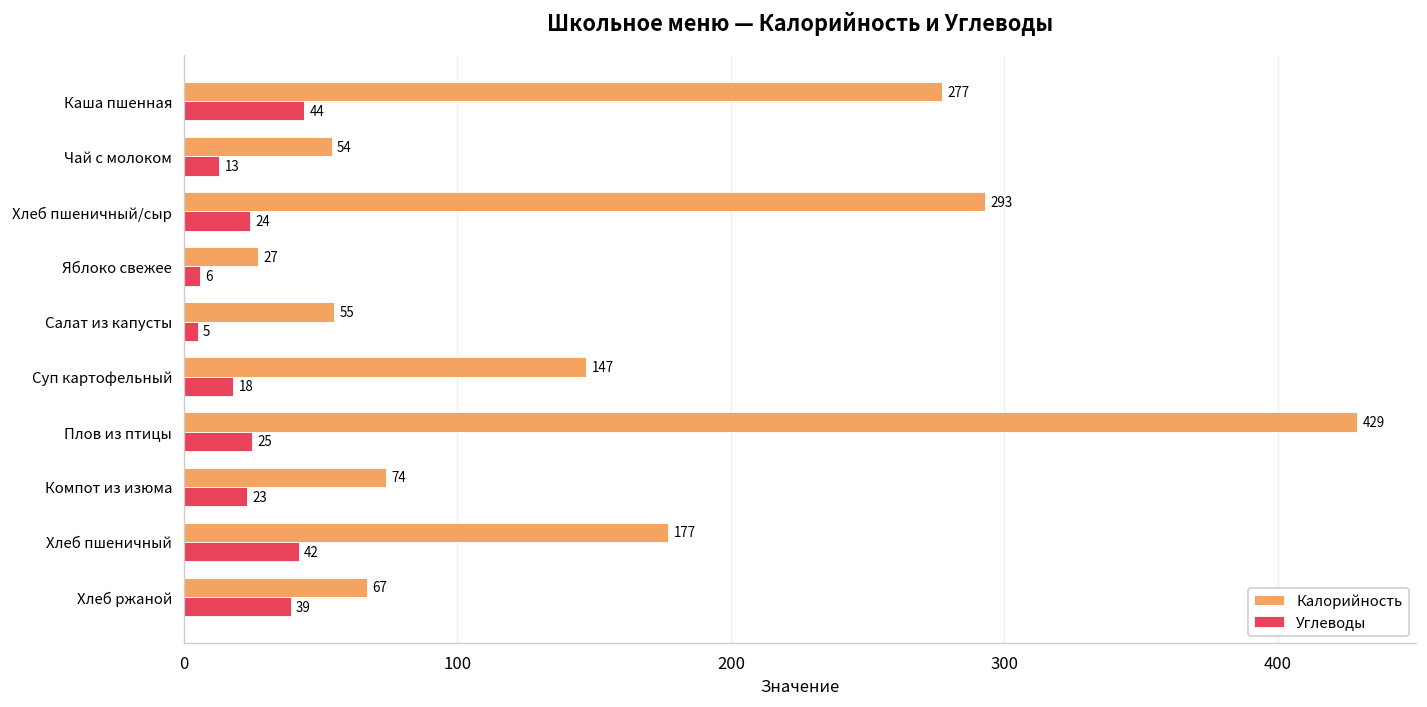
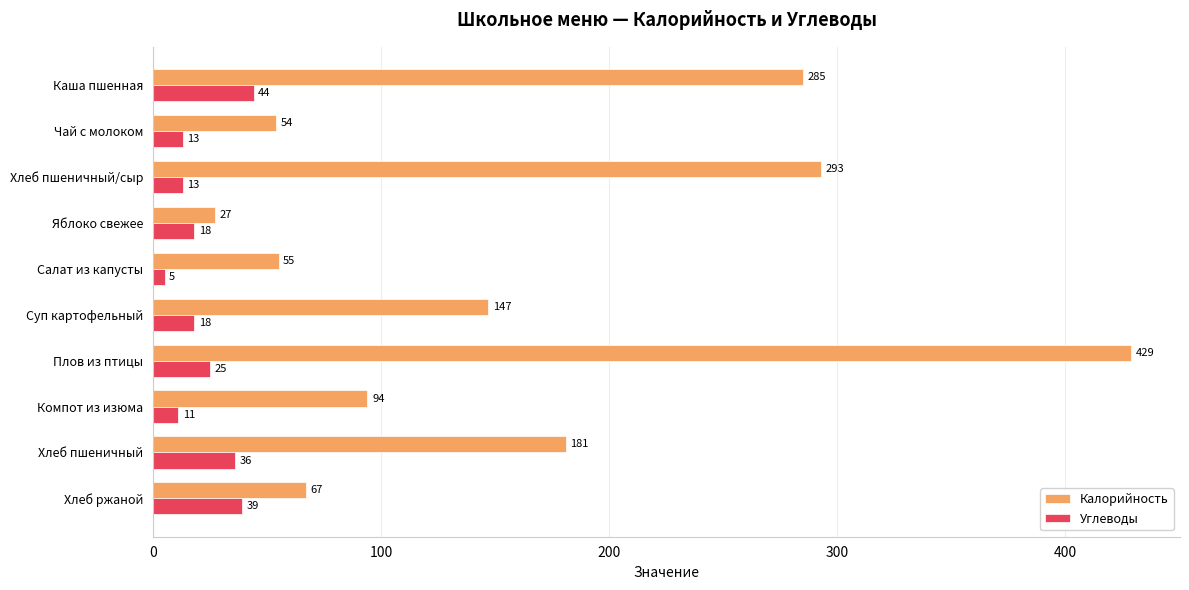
  {
    "Калорийность": {
-     "Каша пшенная": 277,
+     "Каша пшенная": 285,
      "Чай с молоком": 54,
      "Хлеб пшеничный/сыр": 293,
      "Яблоко свежее": 27,
      "Салат из капусты": 55,
      "Суп картофельный": 147,
      "Плов из птицы": 429,
-     "Компот из изюма": 74,
-     "Хлеб пшеничный": 177,
+     "Компот из изюма": 94,
+     "Хлеб пшеничный": 181,
      "Хлеб ржаной": 67
    },
    "Углеводы": {
      "Каша пшенная": 44,
      "Чай с молоком": 13,
-     "Хлеб пшеничный/сыр": 24,
-     "Яблоко свежее": 6,
+     "Хлеб пшеничный/сыр": 13,
+     "Яблоко свежее": 18,
      "Салат из капусты": 5,
      "Суп картофельный": 18,
      "Плов из птицы": 25,
-     "Компот из изюма": 23,
-     "Хлеб пшеничный": 42,
+     "Компот из изюма": 11,
+     "Хлеб пшеничный": 36,
      "Хлеб ржаной": 39
    }
  }
